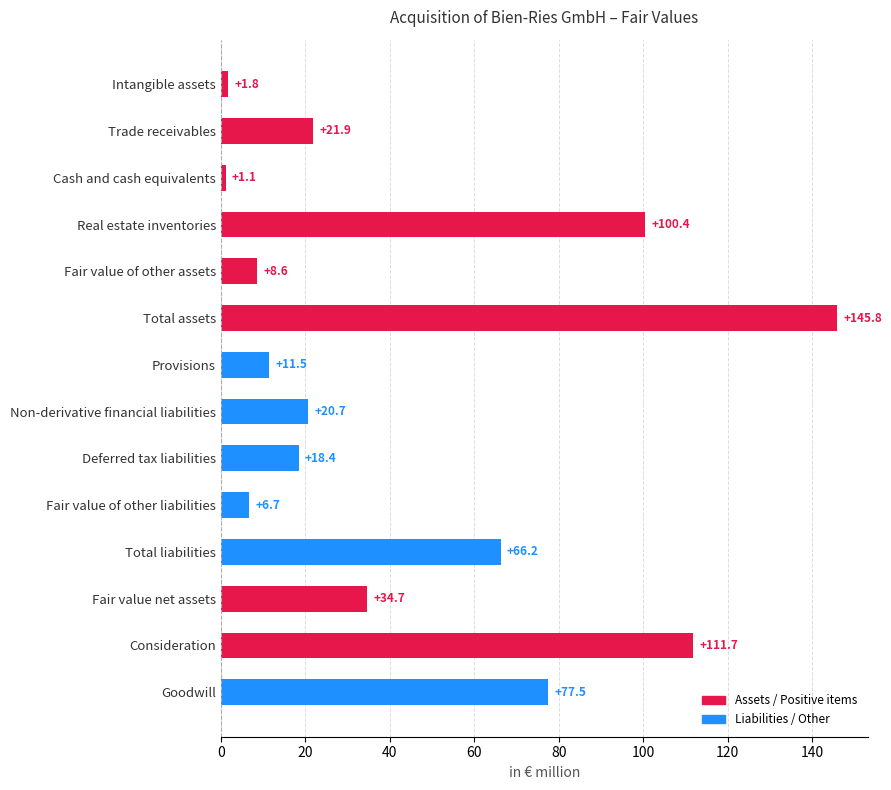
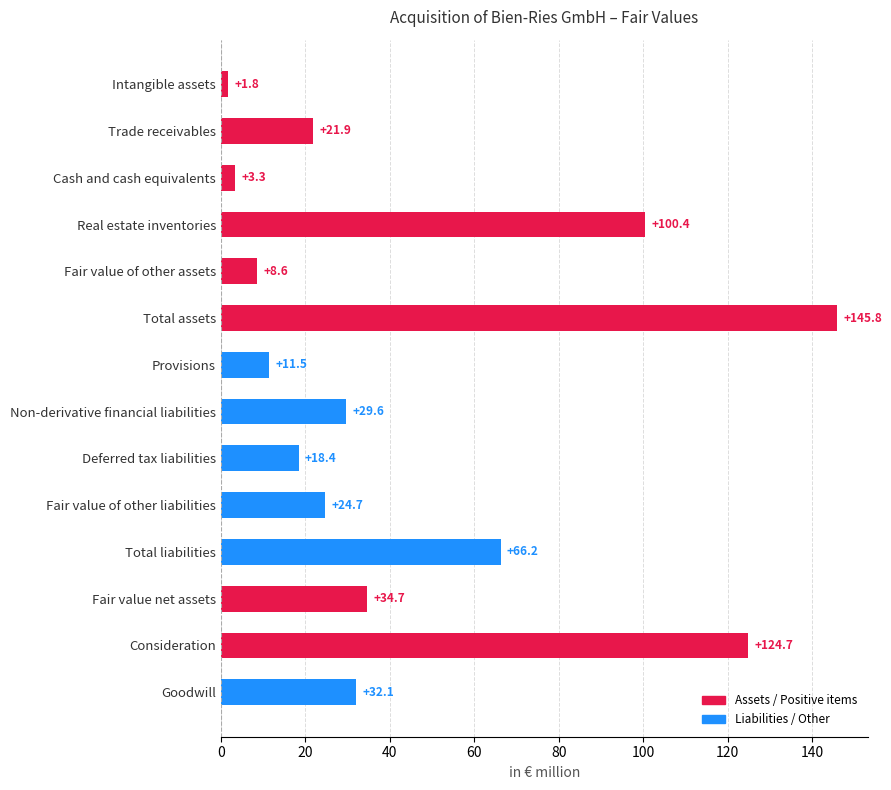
  {
    "Intangible assets": "+1.8",
    "Trade receivables": "+21.9",
-   "Cash and cash equivalents": "+1.1",
+   "Cash and cash equivalents": "+3.3",
    "Real estate inventories": "+100.4",
    "Fair value of other assets": "+8.6",
    "Total assets": "+145.8",
    "Provisions": "+11.5",
-   "Non-derivative financial liabilities": "+20.7",
+   "Non-derivative financial liabilities": "+29.6",
    "Deferred tax liabilities": "+18.4",
-   "Fair value of other liabilities": "+6.7",
+   "Fair value of other liabilities": "+24.7",
    "Total liabilities": "+66.2",
    "Fair value net assets": "+34.7",
-   "Consideration": "+111.7",
-   "Goodwill": "+77.5"
+   "Consideration": "+124.7",
+   "Goodwill": "+32.1"
  }
